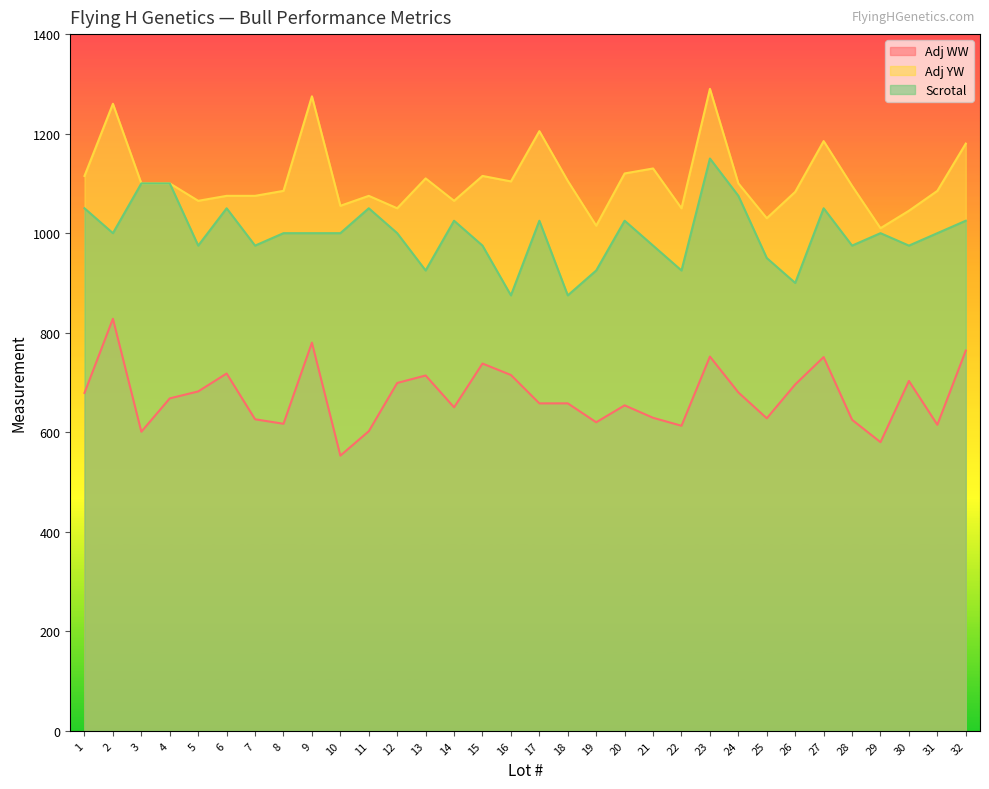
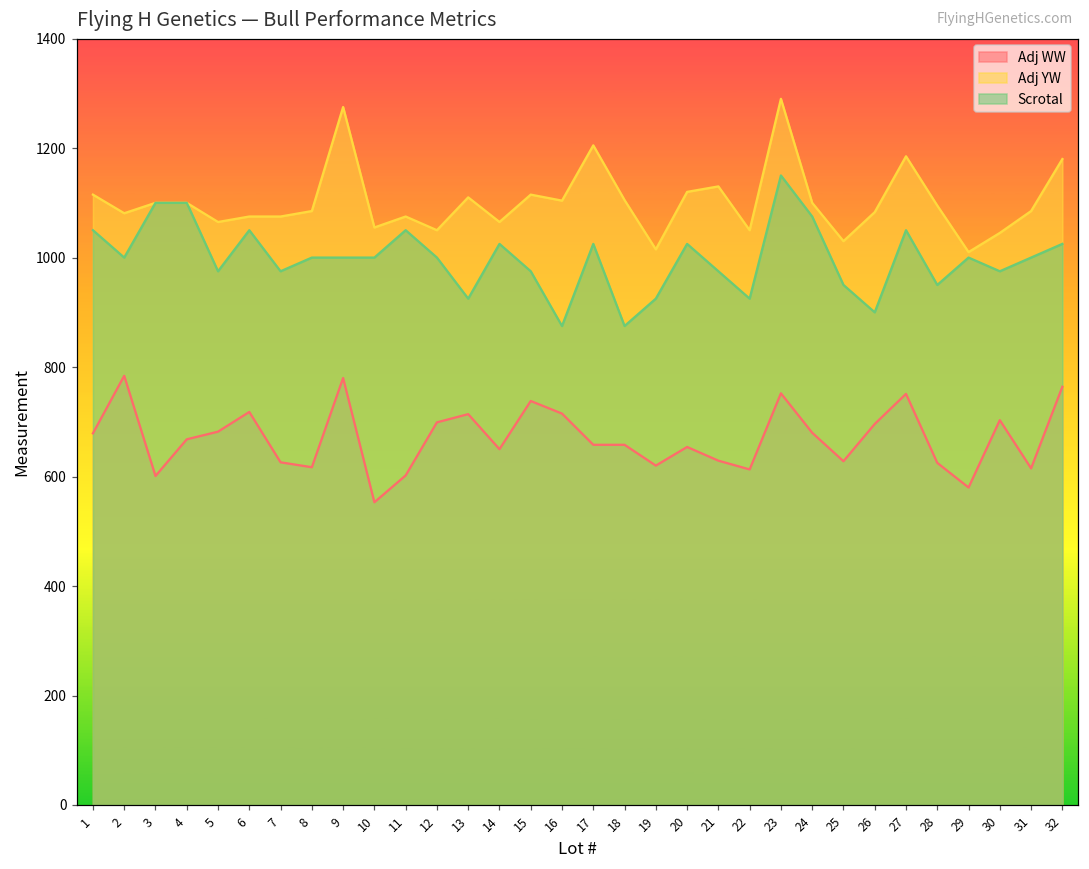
  {
    "Adj WW": {
      "1": 680,
-     "2": 830,
+     "2": 780,
      "3": 600,
      "4": 670,
      "5": 680,
      "6": 720,
      "7": 630,
      "8": 620,
      "9": 780,
      "10": 550,
      "11": 600,
      "12": 700,
      "13": 710,
      "14": 650,
      "15": 740,
      "16": 720,
      "17": 660,
      "18": 660,
      "19": 620,
      "20": 650,
      "21": 630,
      "22": 610,
      "23": 750,
      "24": 680,
      "25": 630,
      "26": 700,
      "27": 750,
      "28": 630,
      "29": 580,
      "30": 700,
      "31": 620,
      "32": 760
    },
    "Adj YW": {
      "1": 1120,
-     "2": 1260,
+     "2": 1080,
      "5": 1070,
      "6": 1080,
      "7": 1080,
      "8": 1090,
      "9": 1280,
      "10": 1060,
      "11": 1080,
      "12": 1050,
      "13": 1110,
      "14": 1070,
      "15": 1120,
      "16": 1100,
      "17": 1210,
      "18": 1110,
      "19": 1020,
      "20": 1120,
      "21": 1130,
      "22": 1050,
      "23": 1290,
      "24": 1100,
      "25": 1030,
      "26": 1080,
      "27": 1190,
      "28": 1100,
      "29": 1010,
      "30": 1050,
      "31": 1090,
      "32": 1180
    },
    "Scrotal": {
      "1": 1050,
      "2": 1000,
      "5": 980,
      "6": 1050,
      "7": 980,
      "8": 1000,
      "9": 1000,
      "10": 1000,
      "11": 1050,
      "12": 1000,
      "13": 930,
      "14": 1030,
      "15": 980,
      "16": 880,
      "17": 1030,
      "18": 880,
      "19": 930,
      "20": 1030,
      "21": 980,
      "22": 930,
      "23": 1150,
      "24": 1080,
      "25": 950,
      "26": 900,
      "27": 1050,
-     "28": 980,
+     "28": 950,
      "29": 1000,
      "30": 980,
      "31": 1000,
      "32": 1030
    }
  }
